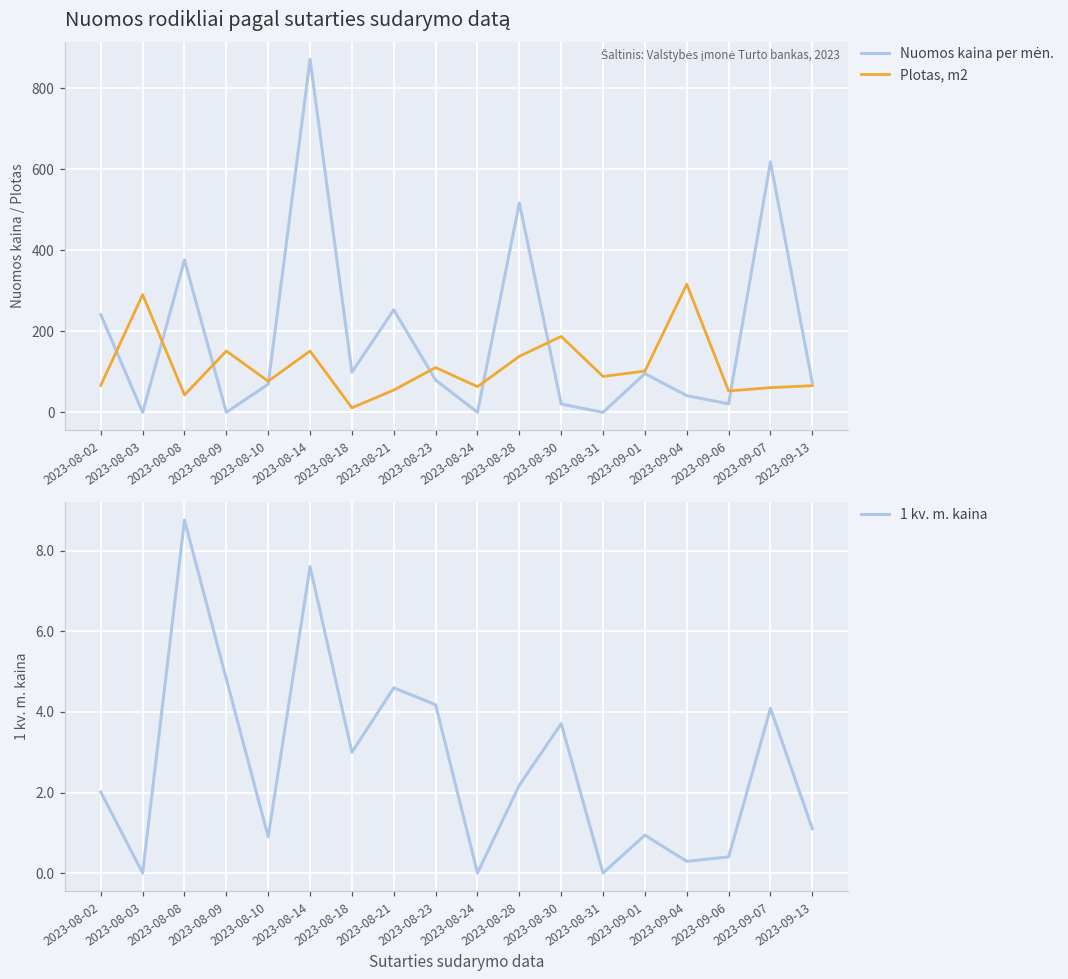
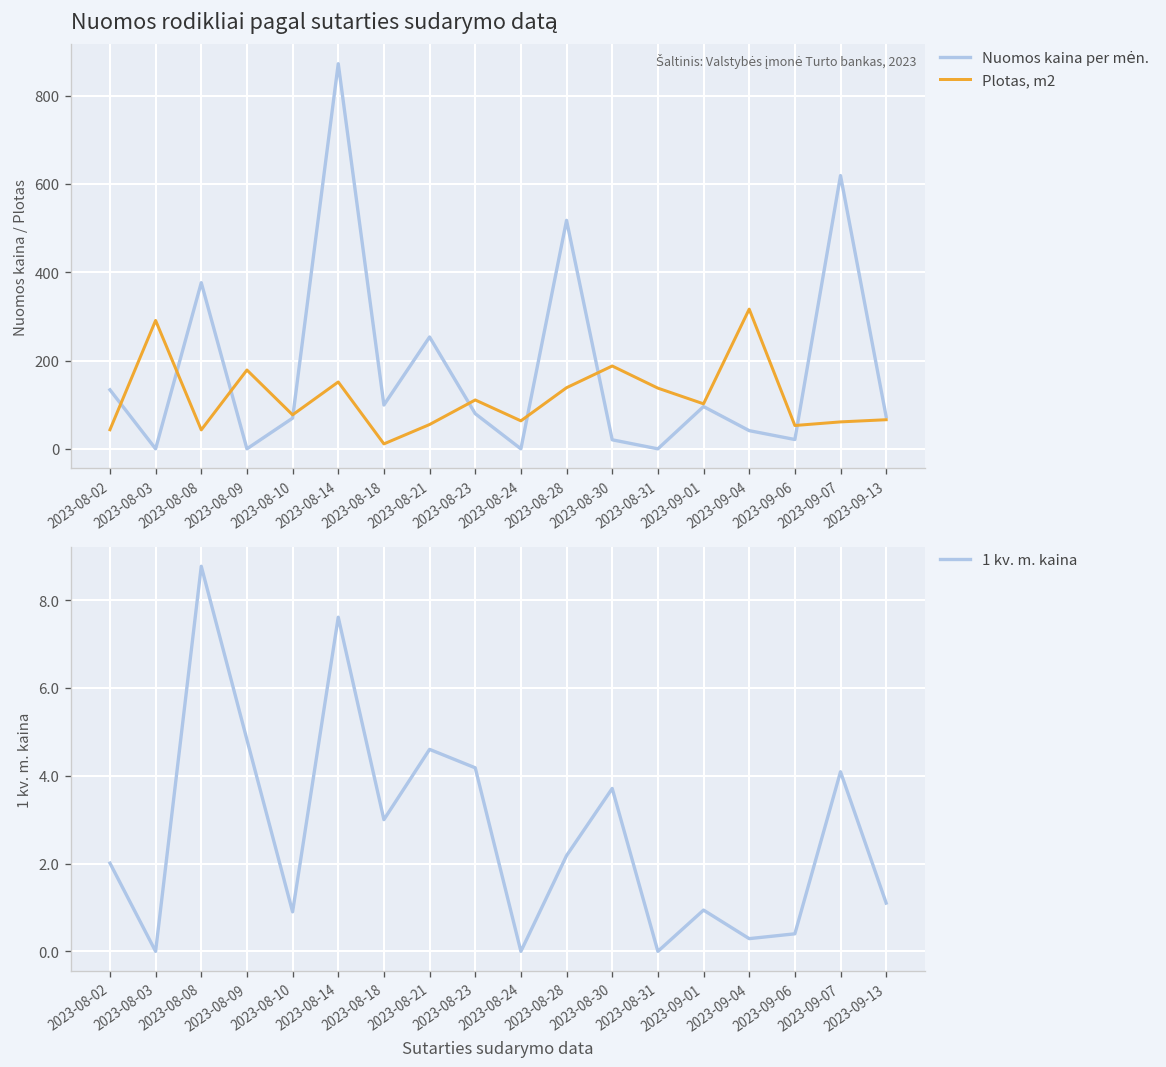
  {
    "Nuomos rodikliai pagal sutarties sudarymo datą": {
      "Nuomos kaina per mėn.": {
-       "2023-08-02": 240,
+       "2023-08-02": 130,
        "2023-08-03": 0,
        "2023-08-08": 380,
        "2023-08-09": 0,
        "2023-08-10": 70,
        "2023-08-14": 870,
        "2023-08-18": 100,
        "2023-08-21": 250,
        "2023-08-23": 80,
        "2023-08-24": 0,
        "2023-08-28": 520,
        "2023-08-30": 20,
        "2023-08-31": 0,
        "2023-09-04": 40,
        "2023-09-06": 20,
        "2023-09-07": 620
      },
      "Plotas, m2": {
-       "2023-08-02": 70,
+       "2023-08-02": 40,
        "2023-08-03": 290,
        "2023-08-08": 40,
-       "2023-08-09": 150,
+       "2023-08-09": 180,
        "2023-08-10": 80,
        "2023-08-14": 150,
        "2023-08-18": 10,
        "2023-08-21": 60,
        "2023-08-23": 110,
        "2023-08-24": 60,
        "2023-08-28": 140,
        "2023-08-30": 190,
-       "2023-08-31": 90,
+       "2023-08-31": 140,
        "2023-09-04": 320,
        "2023-09-06": 50,
        "2023-09-07": 60
      }
    }
  }
